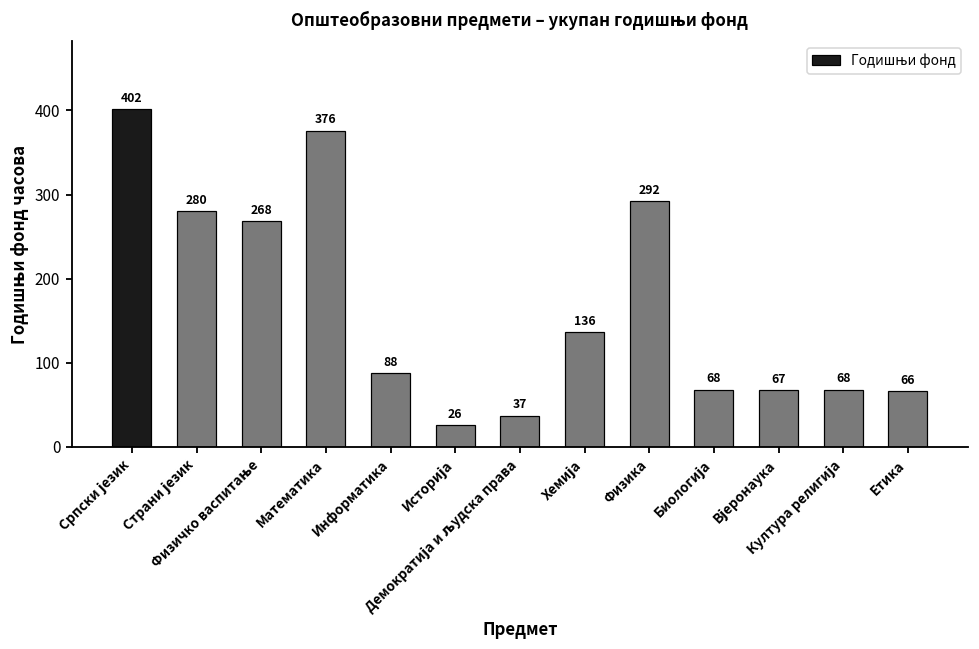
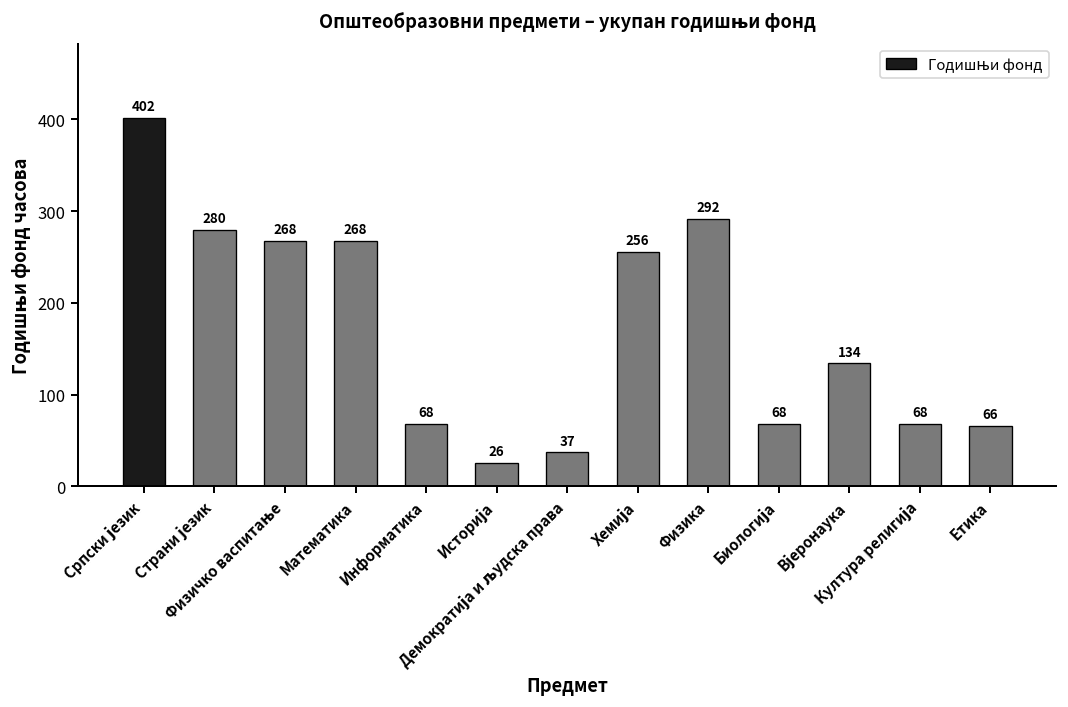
  {
    "Српски језик": 402,
    "Страни језик": 280,
    "Физичко васпитање": 268,
-   "Математика": 376,
-   "Информатика": 88,
+   "Математика": 268,
+   "Информатика": 68,
    "Историја": 26,
    "Демократија и људска права": 37,
-   "Хемија": 136,
+   "Хемија": 256,
    "Физика": 292,
    "Биологија": 68,
-   "Вјеронаука": 67,
+   "Вјеронаука": 134,
    "Култура религија": 68,
    "Етика": 66
  }
